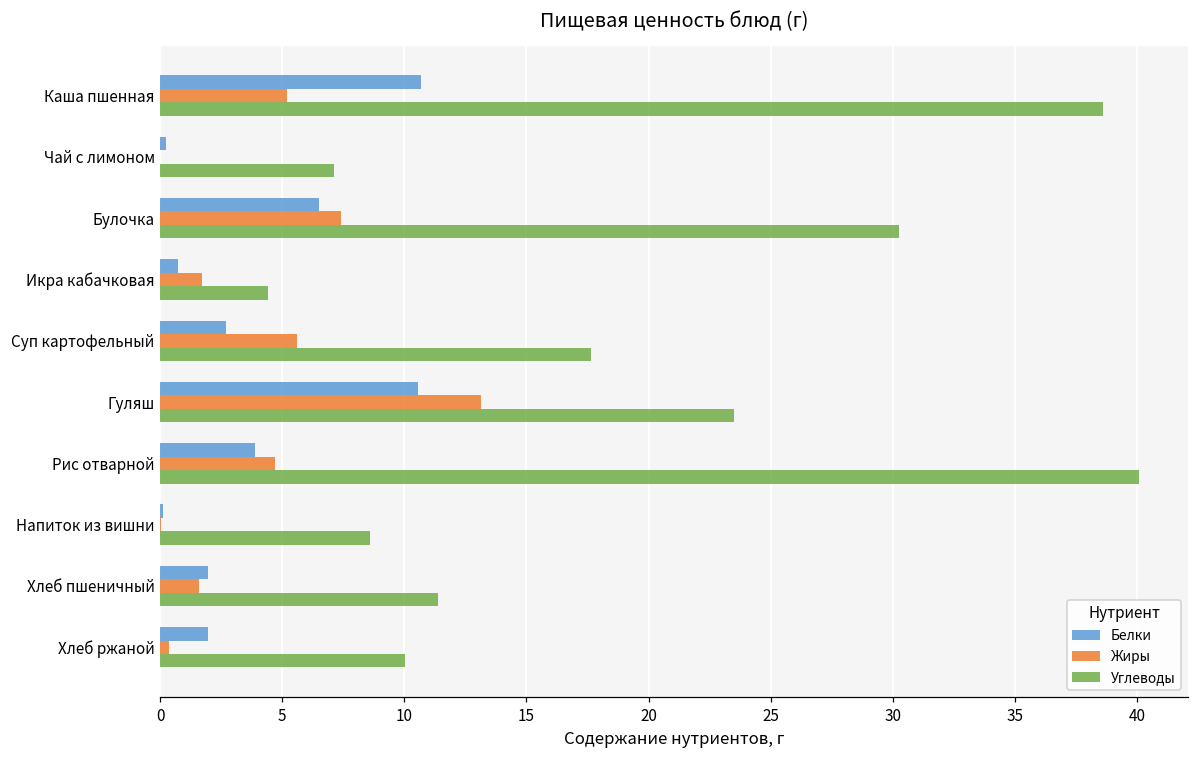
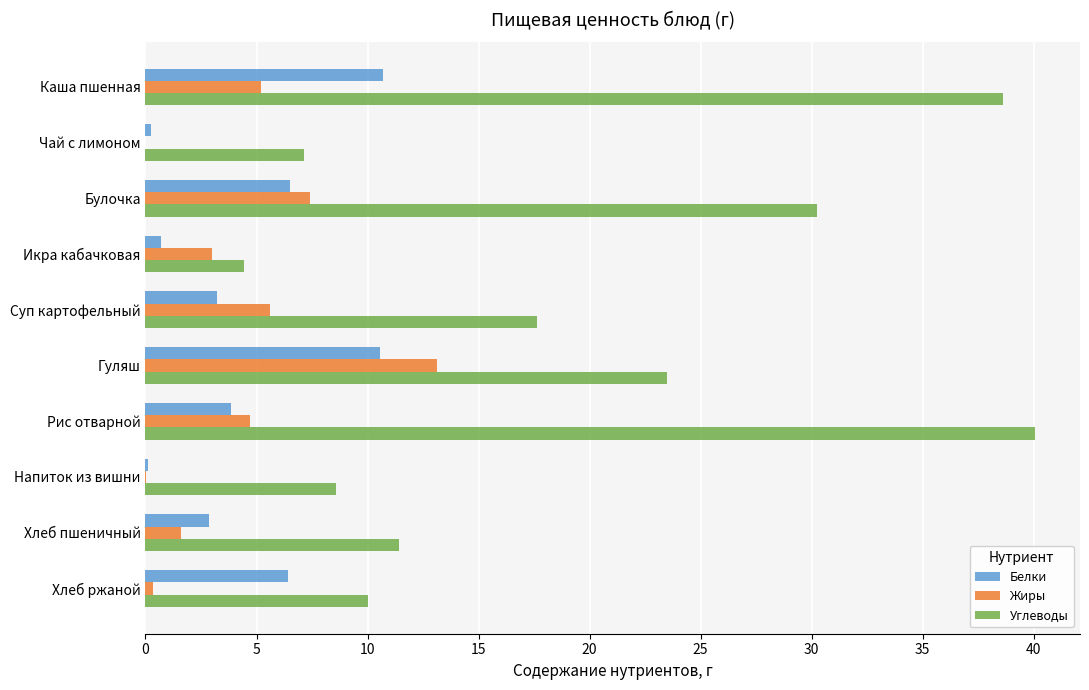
  {
    "Белки": {
      "Каша пшенная": 10.7,
      "Чай с лимоном": 0.2,
      "Булочка": 6.5,
      "Икра кабачковая": 0.7,
-     "Суп картофельный": 2.7,
+     "Суп картофельный": 3.2,
      "Гуляш": 10.6,
      "Рис отварной": 3.9,
      "Напиток из вишни": 0.1,
-     "Хлеб пшеничный": 2.0,
-     "Хлеб ржаной": 2.0
+     "Хлеб пшеничный": 2.9,
+     "Хлеб ржаной": 6.4
    },
    "Жиры": {
      "Каша пшенная": 5.2,
      "Чай с лимоном": 0.0,
      "Булочка": 7.4,
-     "Икра кабачковая": 1.7,
+     "Икра кабачковая": 3.0,
      "Суп картофельный": 5.6,
      "Гуляш": 13.1,
      "Рис отварной": 4.7,
      "Хлеб пшеничный": 1.6,
      "Хлеб ржаной": 0.4
    },
    "Углеводы": {
      "Каша пшенная": 38.6,
      "Чай с лимоном": 7.1,
      "Булочка": 30.3,
      "Икра кабачковая": 4.4,
      "Суп картофельный": 17.7,
      "Гуляш": 23.5,
      "Рис отварной": 40.1,
      "Напиток из вишни": 8.6,
      "Хлеб пшеничный": 11.4,
      "Хлеб ржаной": 10.0
    }
  }
